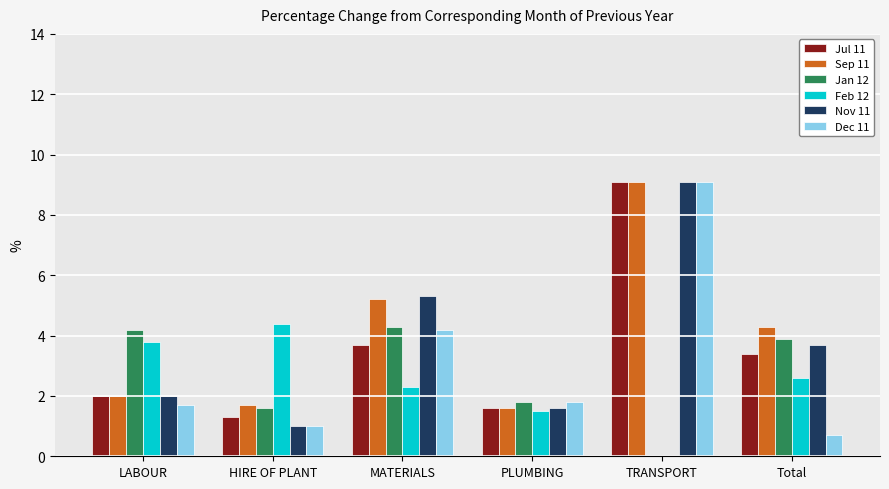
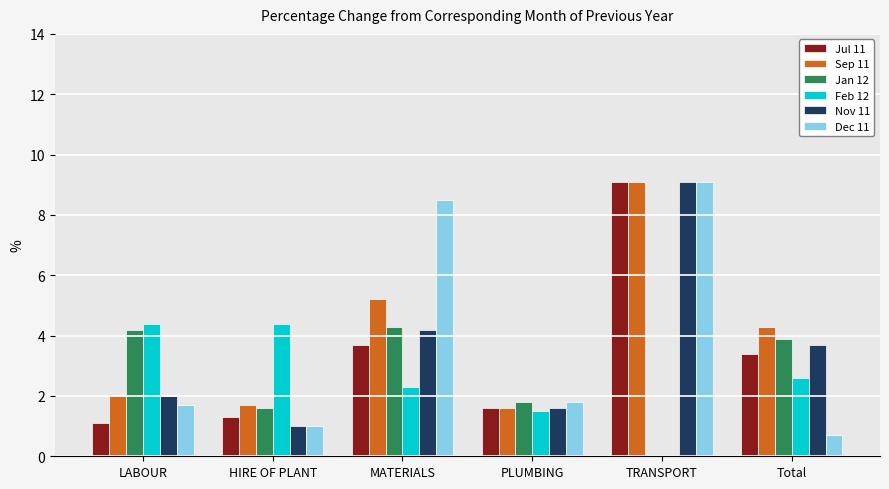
  {
    "Jul 11": {
-     "LABOUR": 2.0,
+     "LABOUR": 1.1,
      "HIRE OF PLANT": 1.3,
      "MATERIALS": 3.7,
      "PLUMBING": 1.6,
      "TRANSPORT": 9.1,
      "Total": 3.4
    },
    "Sep 11": {
      "LABOUR": 2.0,
      "HIRE OF PLANT": 1.7,
      "MATERIALS": 5.2,
      "PLUMBING": 1.6,
      "TRANSPORT": 9.1,
      "Total": 4.3
    },
    "Jan 12": {
      "LABOUR": 4.2,
      "HIRE OF PLANT": 1.6,
      "MATERIALS": 4.3,
      "PLUMBING": 1.8,
      "TRANSPORT": 0.0,
      "Total": 3.9
    },
    "Feb 12": {
-     "LABOUR": 3.8,
+     "LABOUR": 4.4,
      "HIRE OF PLANT": 4.4,
      "MATERIALS": 2.3,
      "PLUMBING": 1.5,
      "TRANSPORT": 0.0,
      "Total": 2.6
    },
    "Nov 11": {
      "LABOUR": 2.0,
      "HIRE OF PLANT": 1.0,
-     "MATERIALS": 5.3,
+     "MATERIALS": 4.2,
      "PLUMBING": 1.6,
      "TRANSPORT": 9.1,
      "Total": 3.7
    },
    "Dec 11": {
      "LABOUR": 1.7,
      "HIRE OF PLANT": 1.0,
-     "MATERIALS": 4.2,
+     "MATERIALS": 8.5,
      "PLUMBING": 1.8,
      "TRANSPORT": 9.1,
      "Total": 0.7
    }
  }
